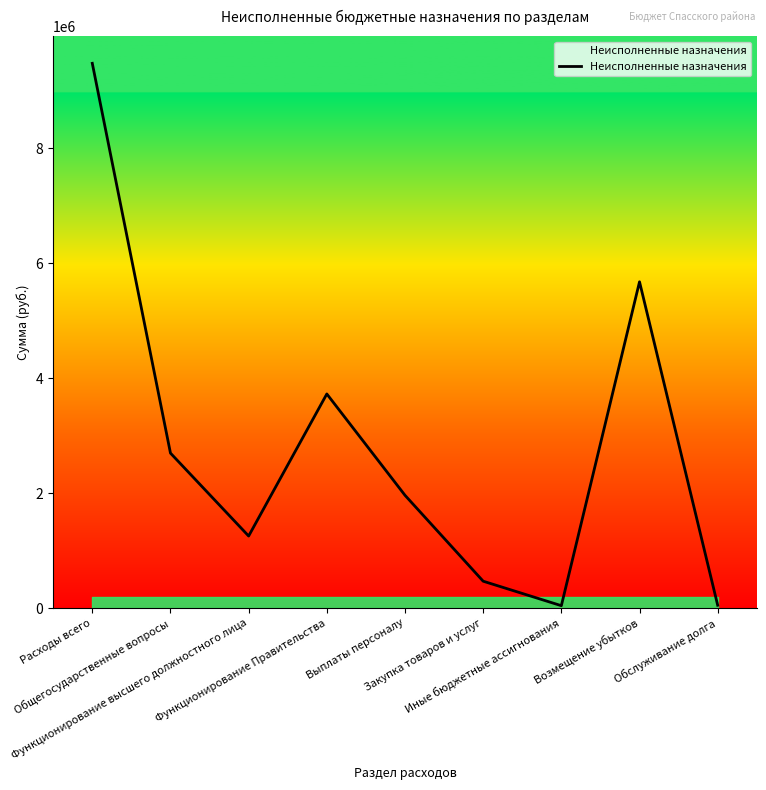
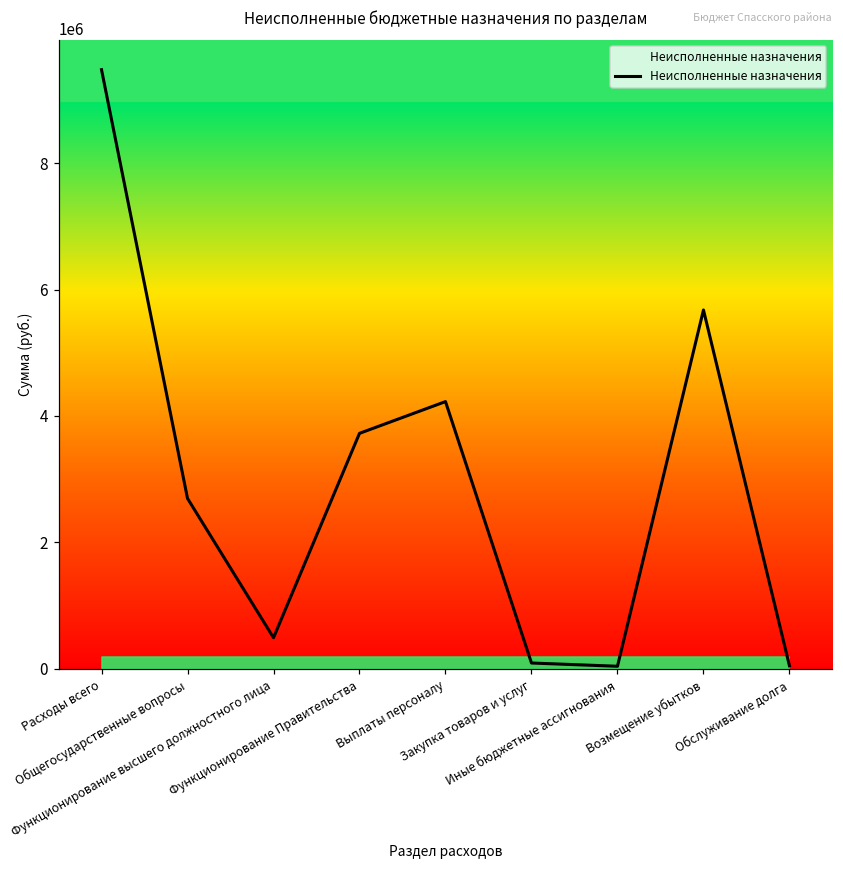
  {
    "Неисполненные назначения": {
      "Расходы всего": 9500000,
      "Общегосударственные вопросы": 2700000,
-     "Функционирование высшего должностного лица": 1300000,
+     "Функционирование высшего должностного лица": 500000,
      "Функционирование Правительства": 3700000,
-     "Выплаты персоналу": 2000000,
-     "Закупка товаров и услуг": 500000,
+     "Выплаты персоналу": 4200000,
+     "Закупка товаров и услуг": 100000,
      "Иные бюджетные ассигнования": 0,
      "Возмещение убытков": 5700000,
      "Обслуживание долга": 100000
    }
  }
